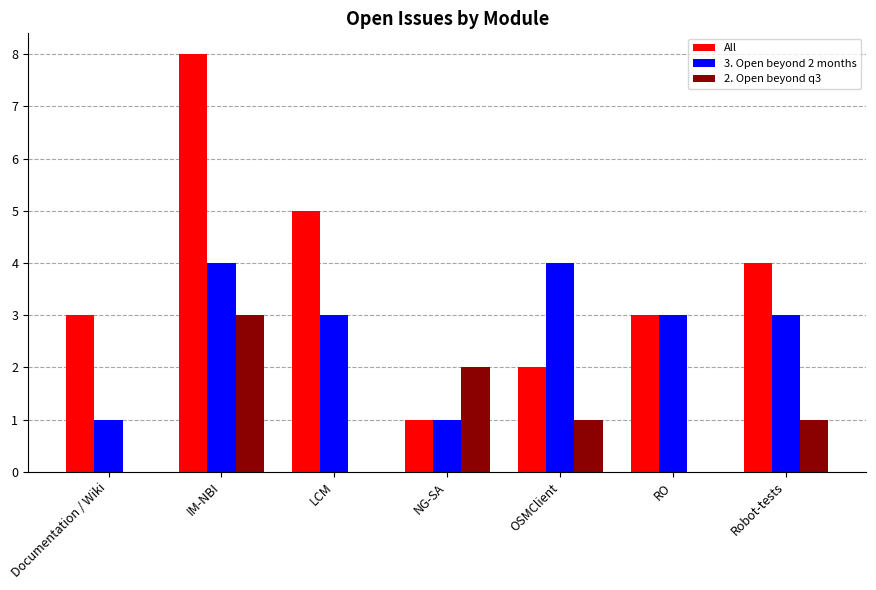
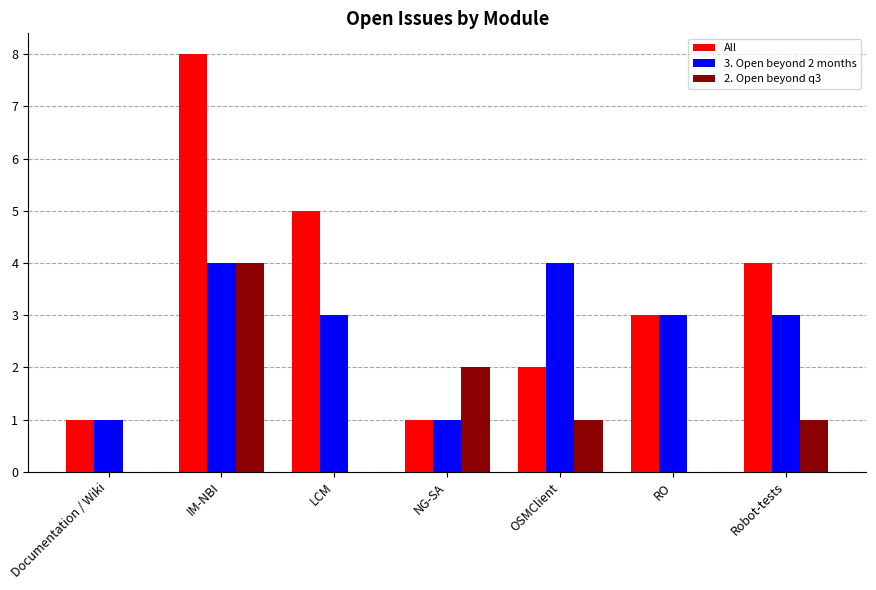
  {
    "All": {
-     "Documentation / Wiki": 3,
+     "Documentation / Wiki": 1,
      "IM-NBI": 8,
      "LCM": 5,
      "NG-SA": 1,
      "OSMClient": 2,
      "RO": 3,
      "Robot-tests": 4
    },
    "3. Open beyond 2 months": {
      "Documentation / Wiki": 1,
      "IM-NBI": 4,
      "LCM": 3,
      "NG-SA": 1,
      "OSMClient": 4,
      "RO": 3,
      "Robot-tests": 3
    },
    "2. Open beyond q3": {
      "Documentation / Wiki": 0,
-     "IM-NBI": 3,
+     "IM-NBI": 4,
      "LCM": 0,
      "NG-SA": 2,
      "OSMClient": 1,
      "RO": 0,
      "Robot-tests": 1
    }
  }
